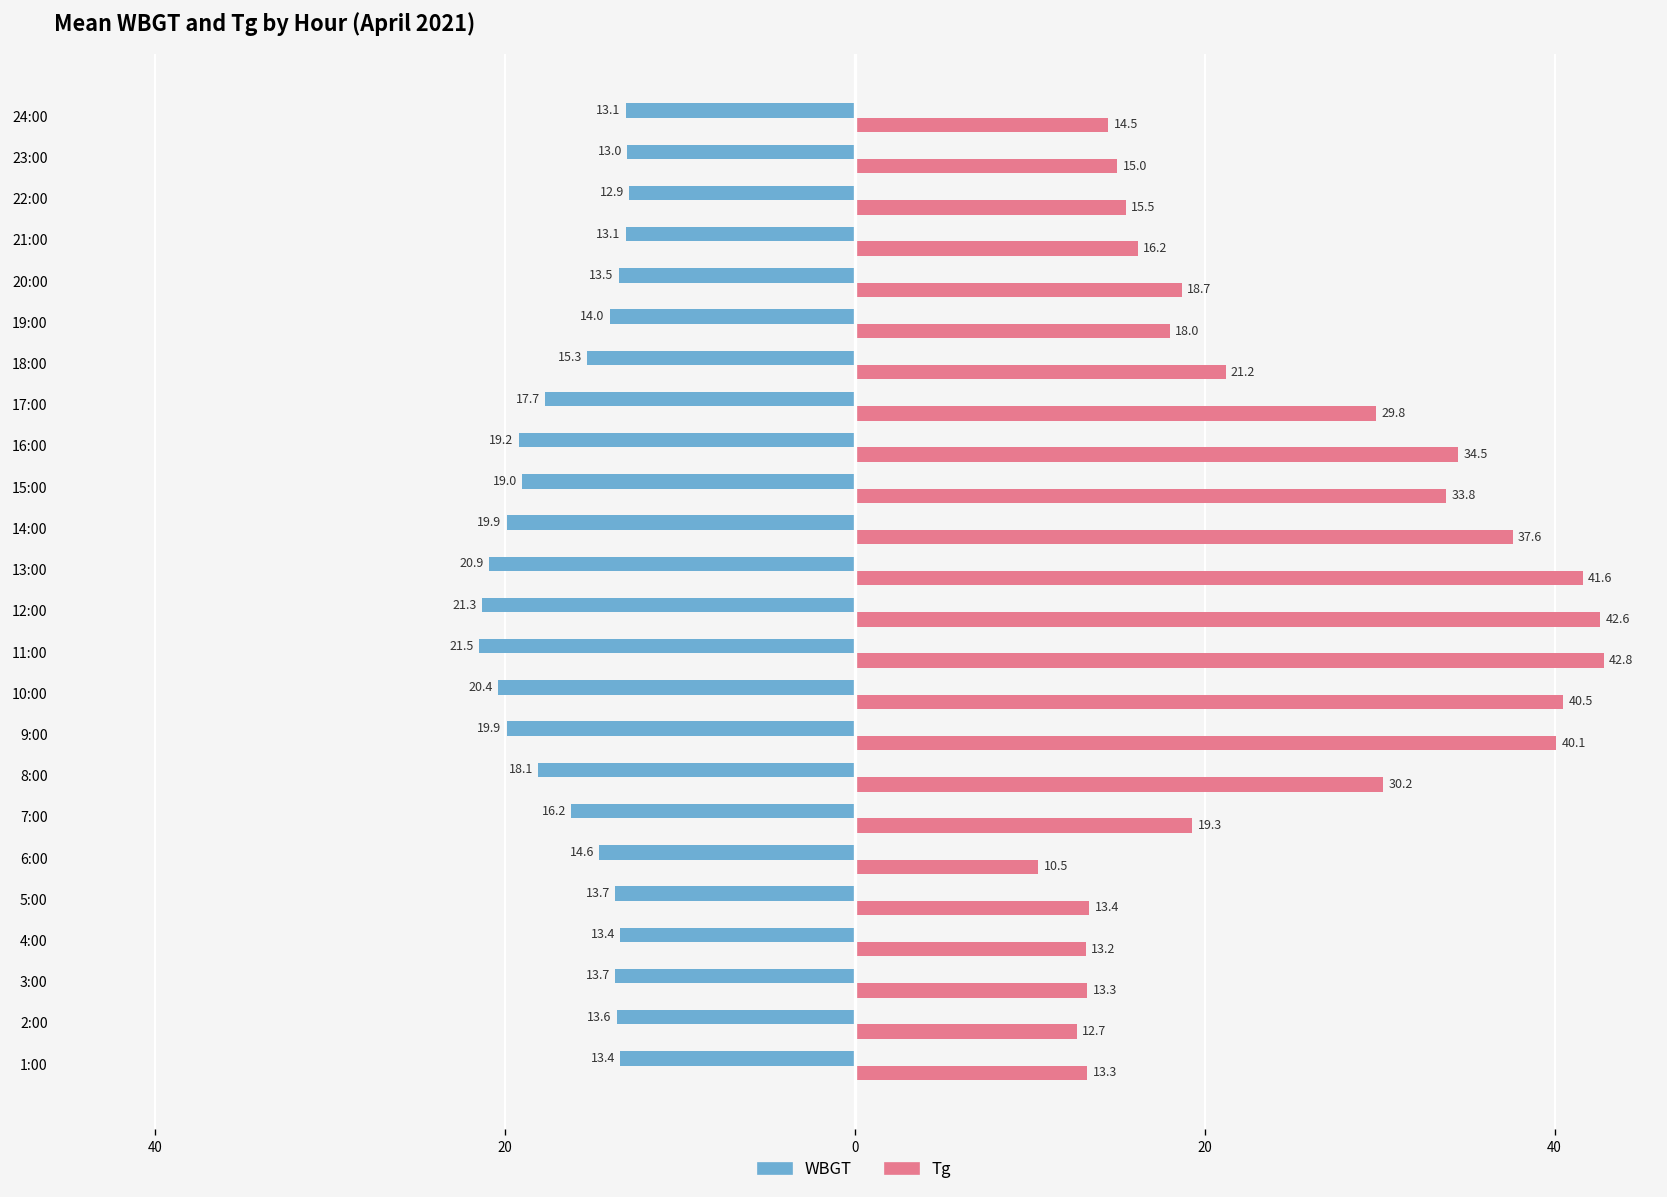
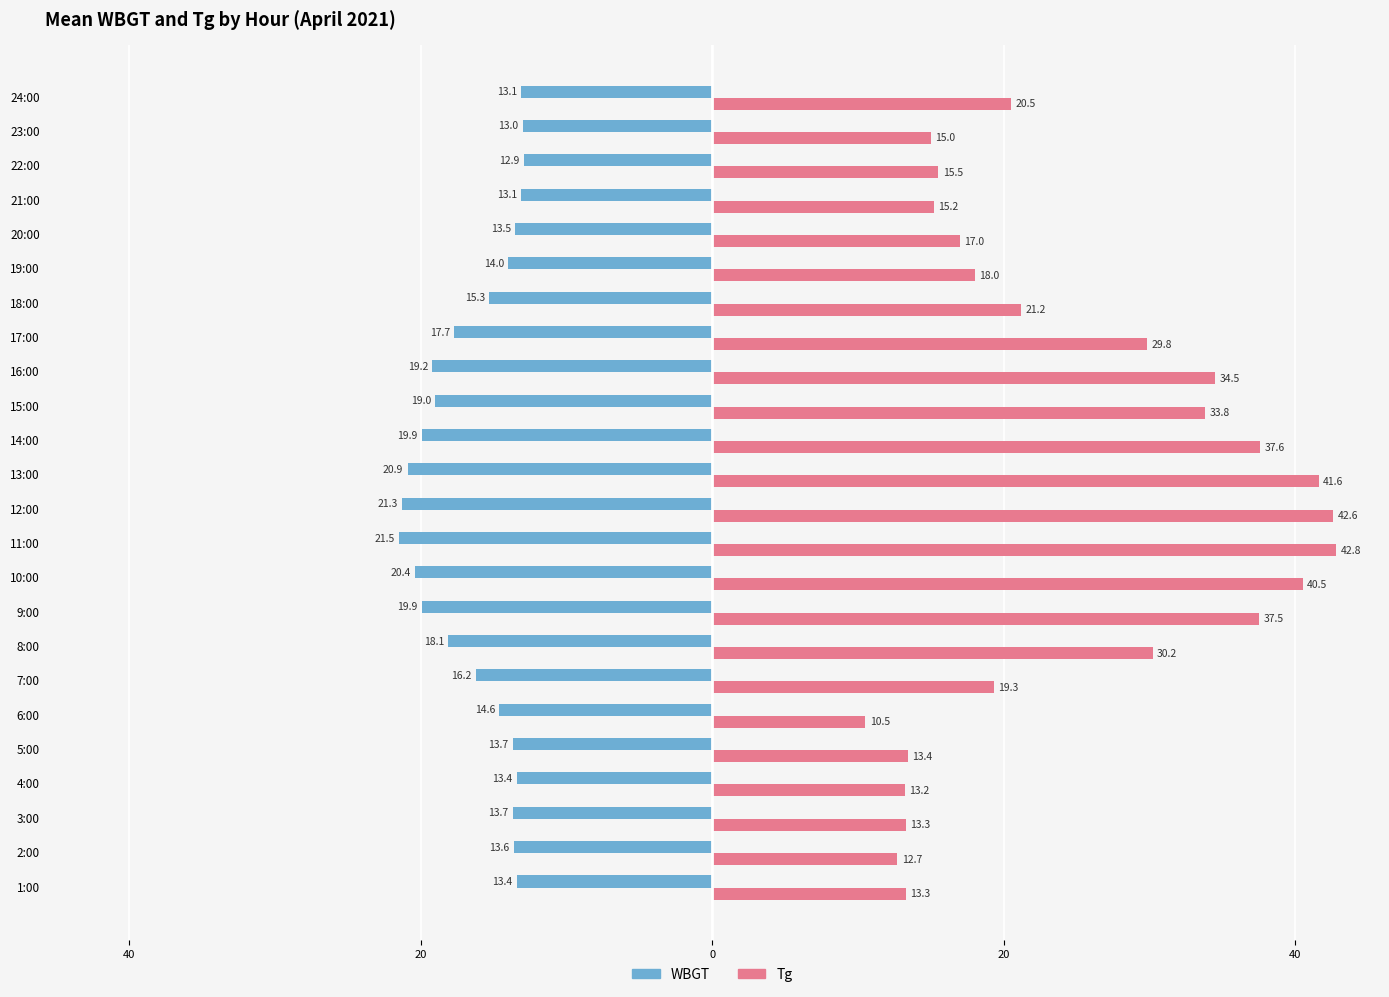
  {
    "Tg": {
-     "24:00": 14.5,
+     "24:00": 20.5,
      "23:00": 15.0,
      "22:00": 15.5,
-     "21:00": 16.2,
-     "20:00": 18.7,
+     "21:00": 15.2,
+     "20:00": 17.0,
      "19:00": 18.0,
      "18:00": 21.2,
      "17:00": 29.8,
      "16:00": 34.5,
      "15:00": 33.8,
      "14:00": 37.6,
      "13:00": 41.6,
      "12:00": 42.6,
      "11:00": 42.8,
      "10:00": 40.5,
-     "9:00": 40.1,
+     "9:00": 37.5,
      "8:00": 30.2,
      "7:00": 19.3,
      "6:00": 10.5,
      "5:00": 13.4,
      "4:00": 13.2,
      "3:00": 13.3,
      "2:00": 12.7,
      "1:00": 13.3
    }
  }
